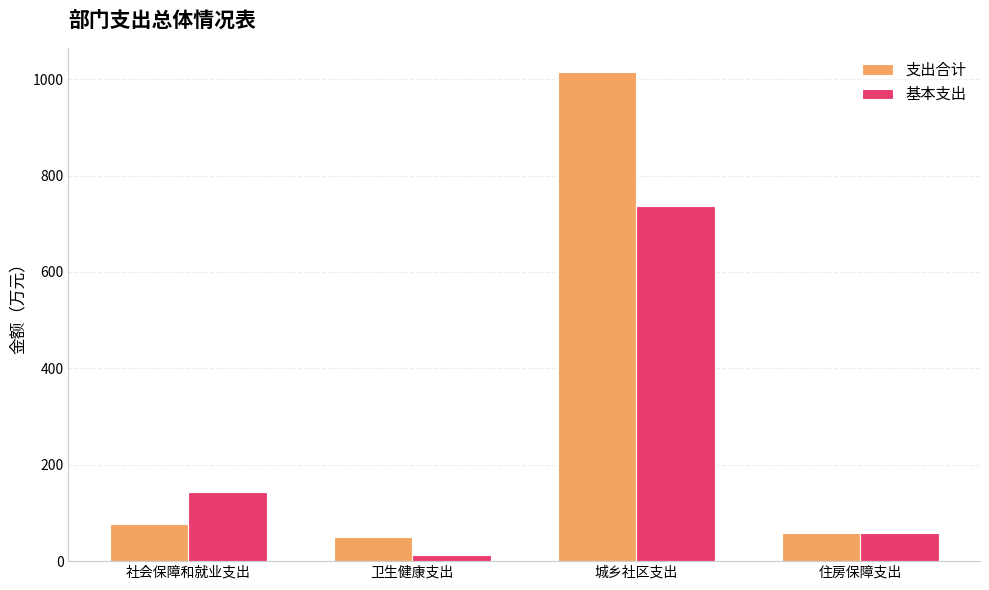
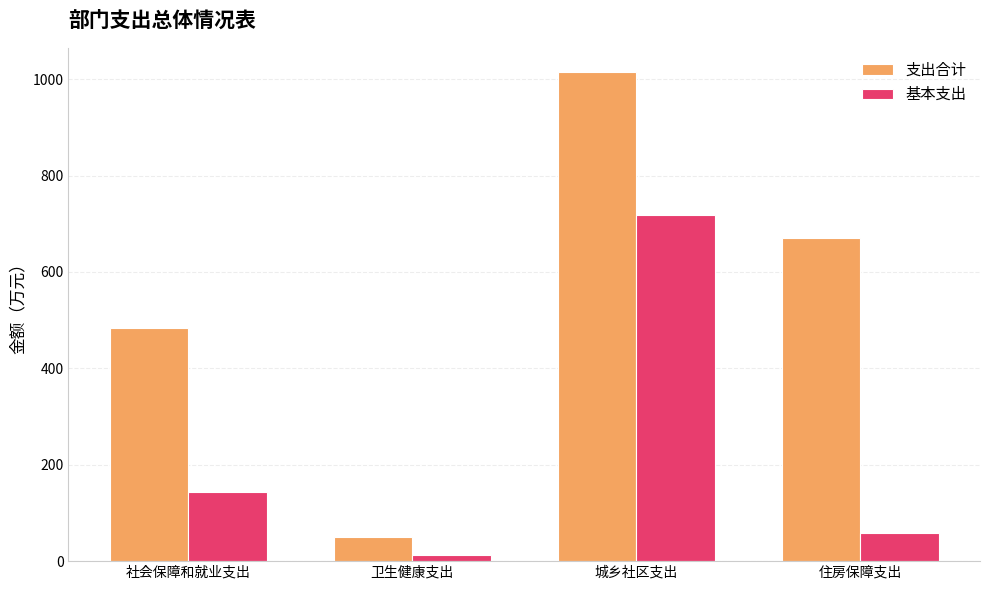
  {
    "支出合计": {
-     "社会保障和就业支出": 80,
+     "社会保障和就业支出": 480,
      "卫生健康支出": 50,
      "城乡社区支出": 1010,
-     "住房保障支出": 60
+     "住房保障支出": 670
    },
    "基本支出": {
      "社会保障和就业支出": 140,
      "卫生健康支出": 10,
-     "城乡社区支出": 740,
+     "城乡社区支出": 720,
      "住房保障支出": 60
    }
  }
